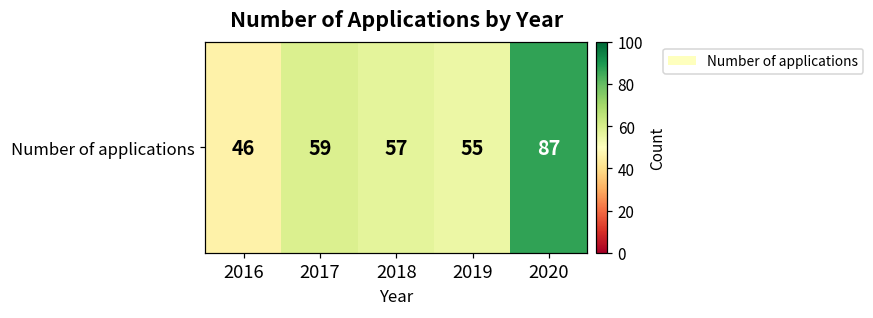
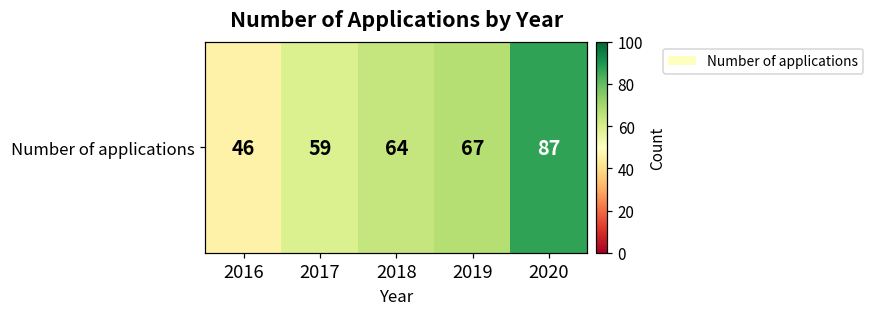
  {
    "Number of applications": {
      "2016": 46,
      "2017": 59,
-     "2018": 57,
-     "2019": 55,
+     "2018": 64,
+     "2019": 67,
      "2020": 87
    }
  }
